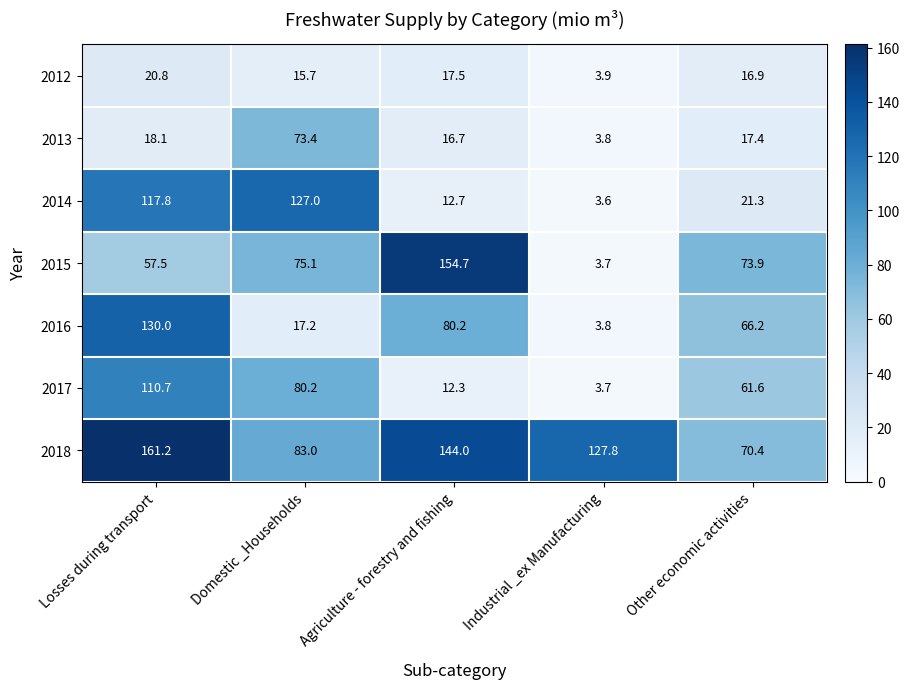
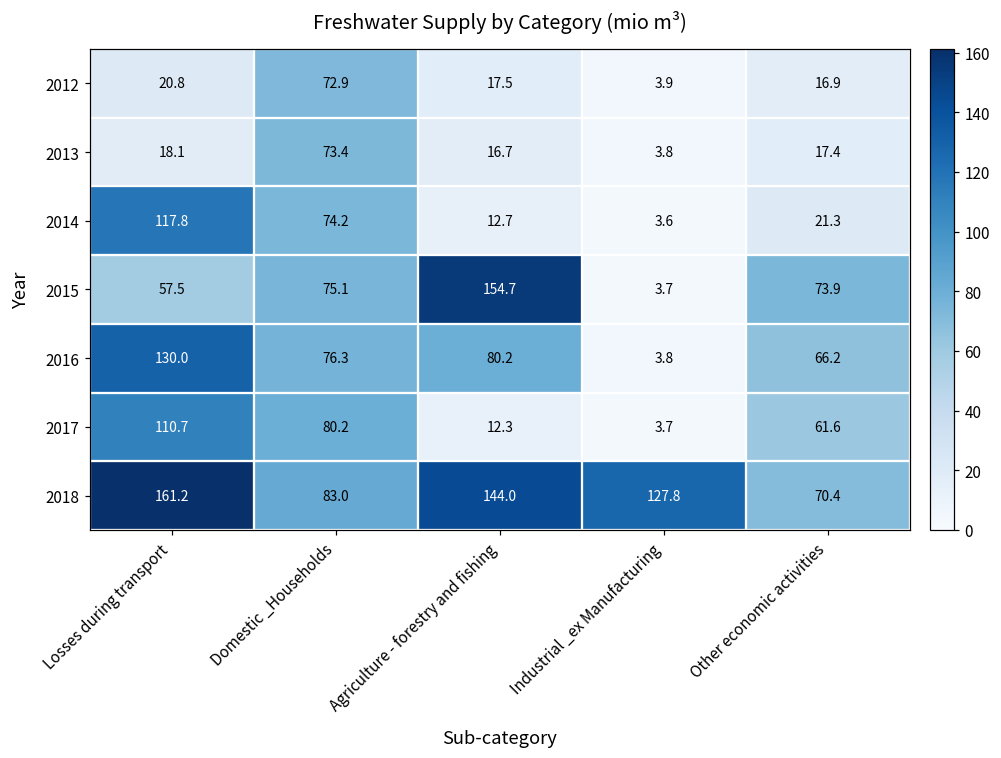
  {
    "2012": {
      "Losses during transport": 20.8,
-     "Domestic _Households": 15.7,
+     "Domestic _Households": 72.9,
      "Agriculture - forestry and fishing": 17.5,
      "Industrial _ex Manufacturing": 3.9,
      "Other economic activities": 16.9
    },
    "2013": {
      "Losses during transport": 18.1,
      "Domestic _Households": 73.4,
      "Agriculture - forestry and fishing": 16.7,
      "Industrial _ex Manufacturing": 3.8,
      "Other economic activities": 17.4
    },
    "2014": {
      "Losses during transport": 117.8,
-     "Domestic _Households": 127.0,
+     "Domestic _Households": 74.2,
      "Agriculture - forestry and fishing": 12.7,
      "Industrial _ex Manufacturing": 3.6,
      "Other economic activities": 21.3
    },
    "2015": {
      "Losses during transport": 57.5,
      "Domestic _Households": 75.1,
      "Agriculture - forestry and fishing": 154.7,
      "Industrial _ex Manufacturing": 3.7,
      "Other economic activities": 73.9
    },
    "2016": {
      "Losses during transport": 130.0,
-     "Domestic _Households": 17.2,
+     "Domestic _Households": 76.3,
      "Agriculture - forestry and fishing": 80.2,
      "Industrial _ex Manufacturing": 3.8,
      "Other economic activities": 66.2
    },
    "2017": {
      "Losses during transport": 110.7,
      "Domestic _Households": 80.2,
      "Agriculture - forestry and fishing": 12.3,
      "Industrial _ex Manufacturing": 3.7,
      "Other economic activities": 61.6
    },
    "2018": {
      "Losses during transport": 161.2,
      "Domestic _Households": 83.0,
      "Agriculture - forestry and fishing": 144.0,
      "Industrial _ex Manufacturing": 127.8,
      "Other economic activities": 70.4
    }
  }
